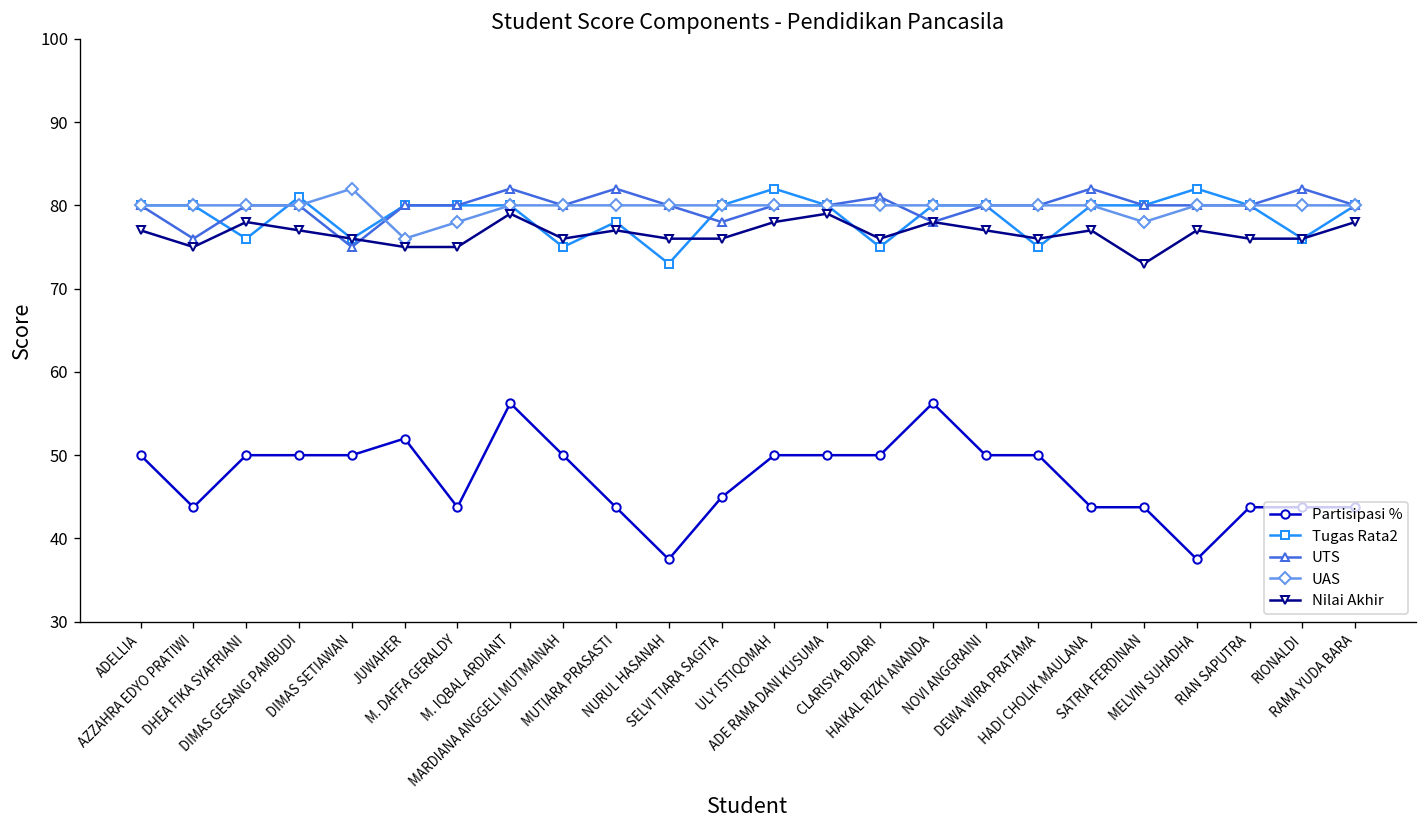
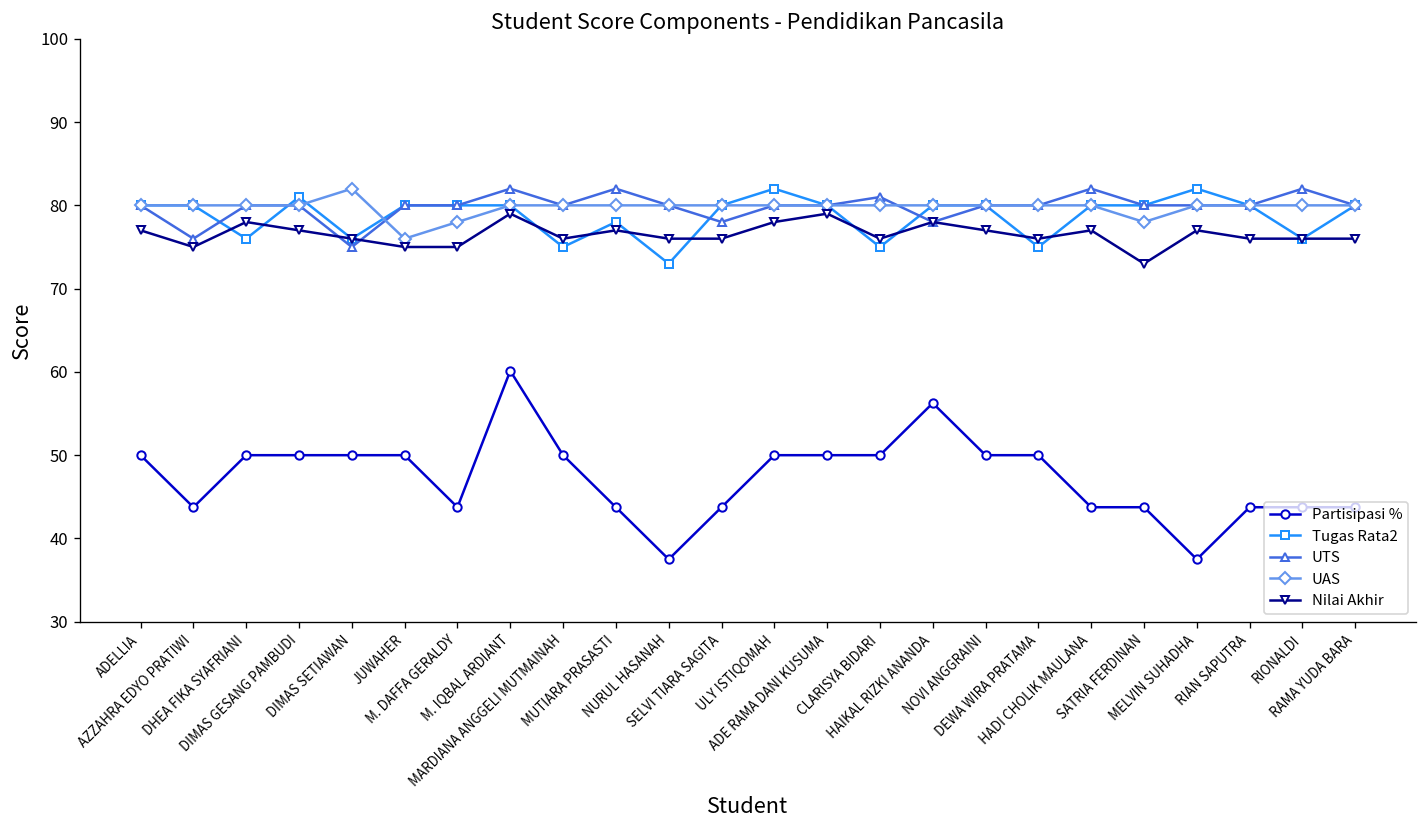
  {
    "Partisipasi %": {
      "ADELLIA": 50,
      "AZZAHRA EDYO PRATIWI": 44,
      "DHEA FIKA SYAFRIANI": 50,
      "DIMAS GESANG PAMBUDI": 50,
      "DIMAS SETIAWAN": 50,
-     "JUWAHER": 52,
+     "JUWAHER": 50,
      "M. DAFFA GERALDY": 44,
-     "M. IQBAL ARDIANT": 56,
+     "M. IQBAL ARDIANT": 60,
      "MARDIANA ANGGELI MUTMAINAH": 50,
      "MUTIARA PRASASTI": 44,
      "NURUL HASANAH": 38,
-     "SELVI TIARA SAGITA": 45,
+     "SELVI TIARA SAGITA": 44,
      "ULY ISTIQOMAH": 50,
      "ADE RAMA DANI KUSUMA": 50,
      "CLARISYA BIDARI": 50,
      "HAIKAL RIZKI ANANDA": 56,
      "NOVI ANGGRAINI": 50,
      "DEWA WIRA PRATAMA": 50,
      "HADI CHOLIK MAULANA": 44,
      "SATRIA FERDINAN": 44,
      "MELVIN SUHADHA": 38,
      "RIAN SAPUTRA": 44
    },
    "Tugas Rata2": {
      "DHEA FIKA SYAFRIANI": 76,
      "DIMAS GESANG PAMBUDI": 81,
      "MARDIANA ANGGELI MUTMAINAH": 75,
      "MUTIARA PRASASTI": 78,
      "NURUL HASANAH": 73,
      "ULY ISTIQOMAH": 82,
      "CLARISYA BIDARI": 75,
      "DEWA WIRA PRATAMA": 75,
      "MELVIN SUHADHA": 82
    },
    "Nilai Akhir": {
      "ADELLIA": 77,
      "AZZAHRA EDYO PRATIWI": 75,
      "DHEA FIKA SYAFRIANI": 78,
      "DIMAS GESANG PAMBUDI": 77,
      "JUWAHER": 75,
      "M. DAFFA GERALDY": 75,
      "M. IQBAL ARDIANT": 79,
      "MARDIANA ANGGELI MUTMAINAH": 76,
      "MUTIARA PRASASTI": 77,
      "NURUL HASANAH": 76,
      "SELVI TIARA SAGITA": 76,
      "ULY ISTIQOMAH": 78,
      "ADE RAMA DANI KUSUMA": 79,
      "CLARISYA BIDARI": 76,
      "NOVI ANGGRAINI": 77,
      "DEWA WIRA PRATAMA": 76,
      "HADI CHOLIK MAULANA": 77,
      "SATRIA FERDINAN": 73,
      "MELVIN SUHADHA": 77,
      "RIAN SAPUTRA": 76,
-     "RAMA YUDA BARA": 78
+     "RAMA YUDA BARA": 76
    }
  }
